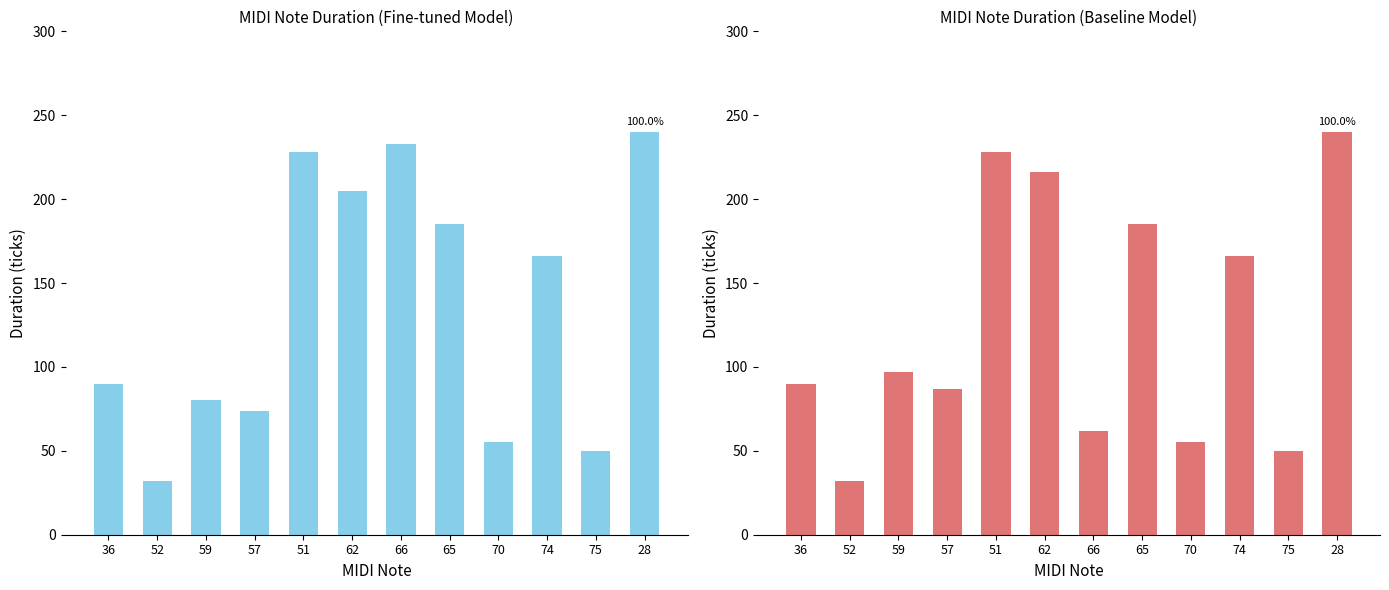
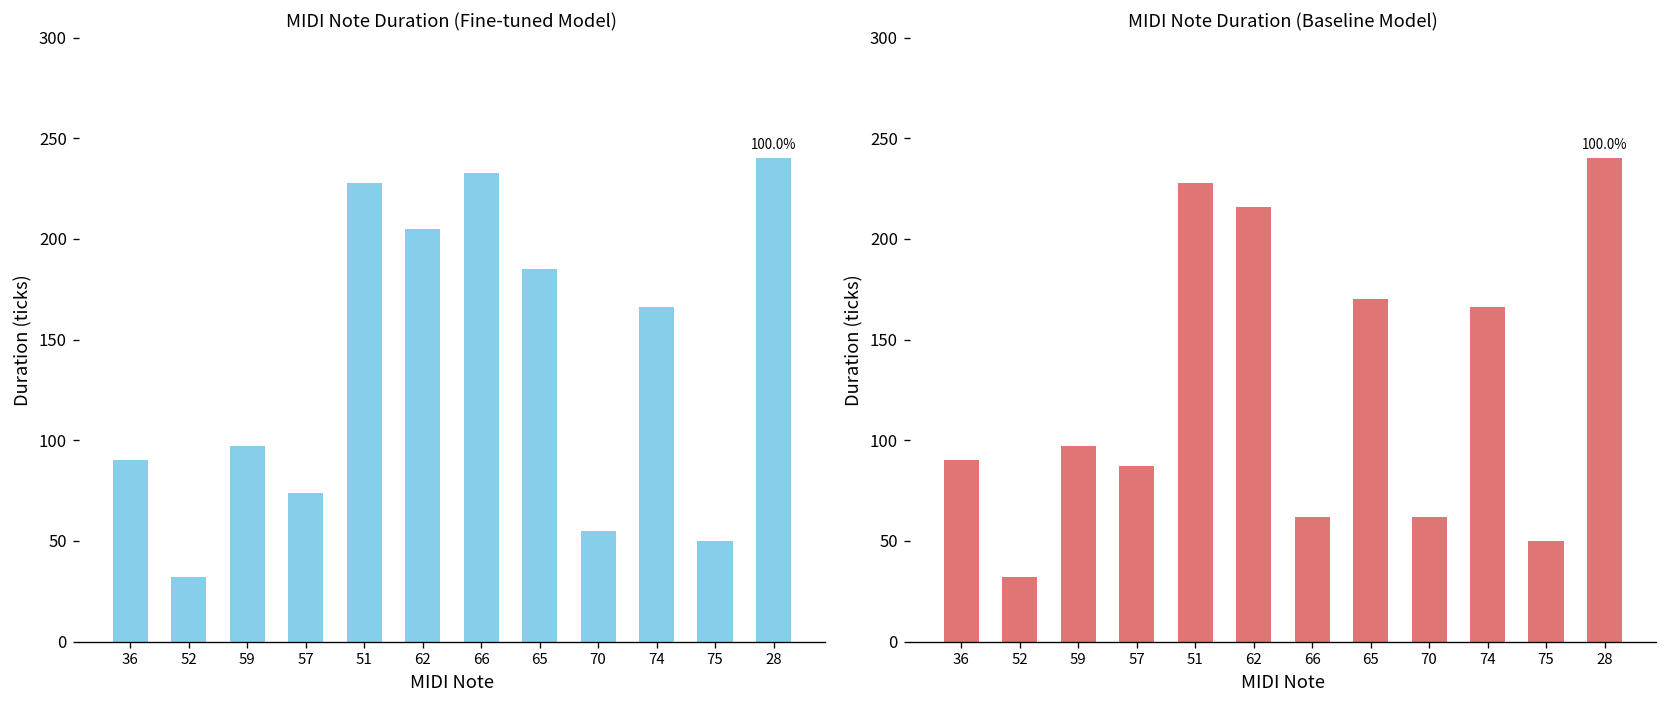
  {
    "MIDI Note Duration (Fine-tuned Model)": {
      "36": 90,
      "52": 32,
-     "59": 80,
+     "59": 97,
      "57": 74,
      "51": 228,
      "62": 205,
      "66": 233,
      "65": 185,
      "70": 55,
      "74": 166,
      "75": 50
    },
    "MIDI Note Duration (Baseline Model)": {
      "36": 90,
      "52": 32,
      "59": 97,
      "57": 87,
      "51": 228,
      "62": 216,
      "66": 62,
-     "65": 185,
-     "70": 55,
+     "65": 170,
+     "70": 62,
      "74": 166,
      "75": 50
    }
  }
